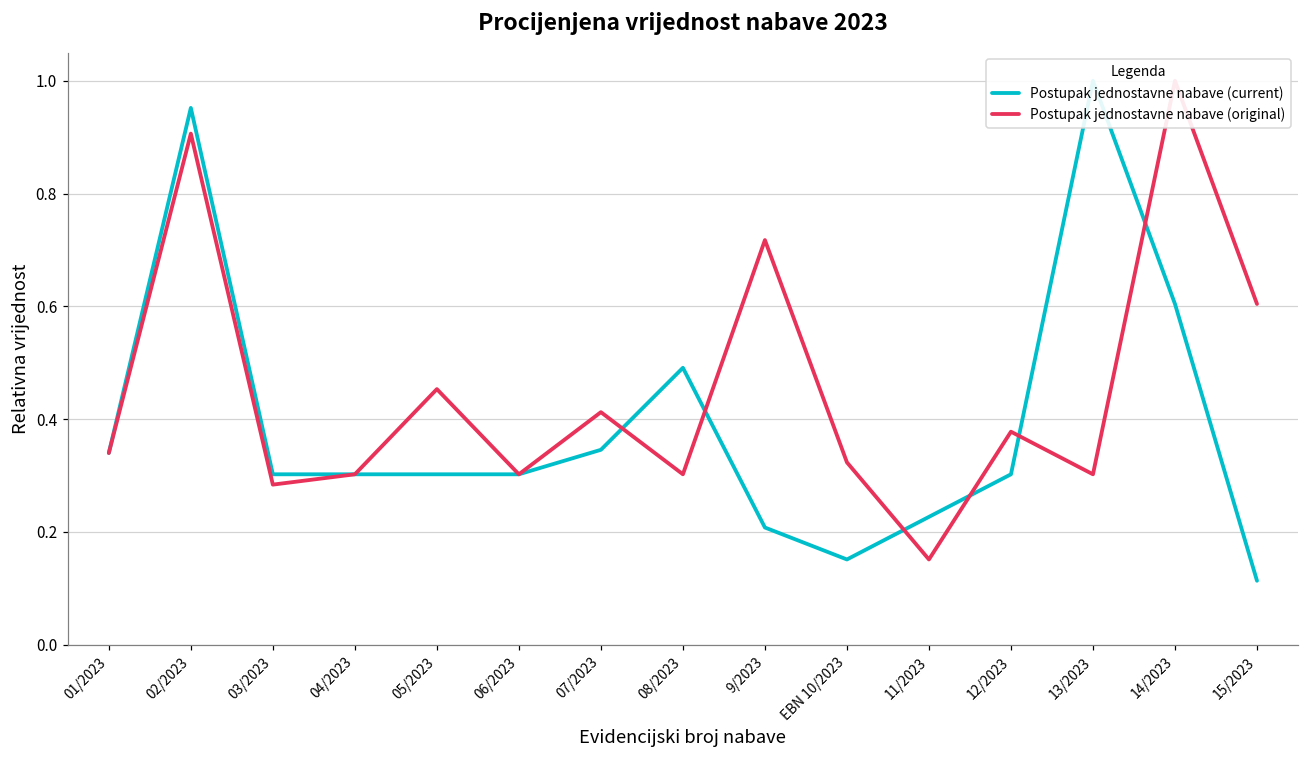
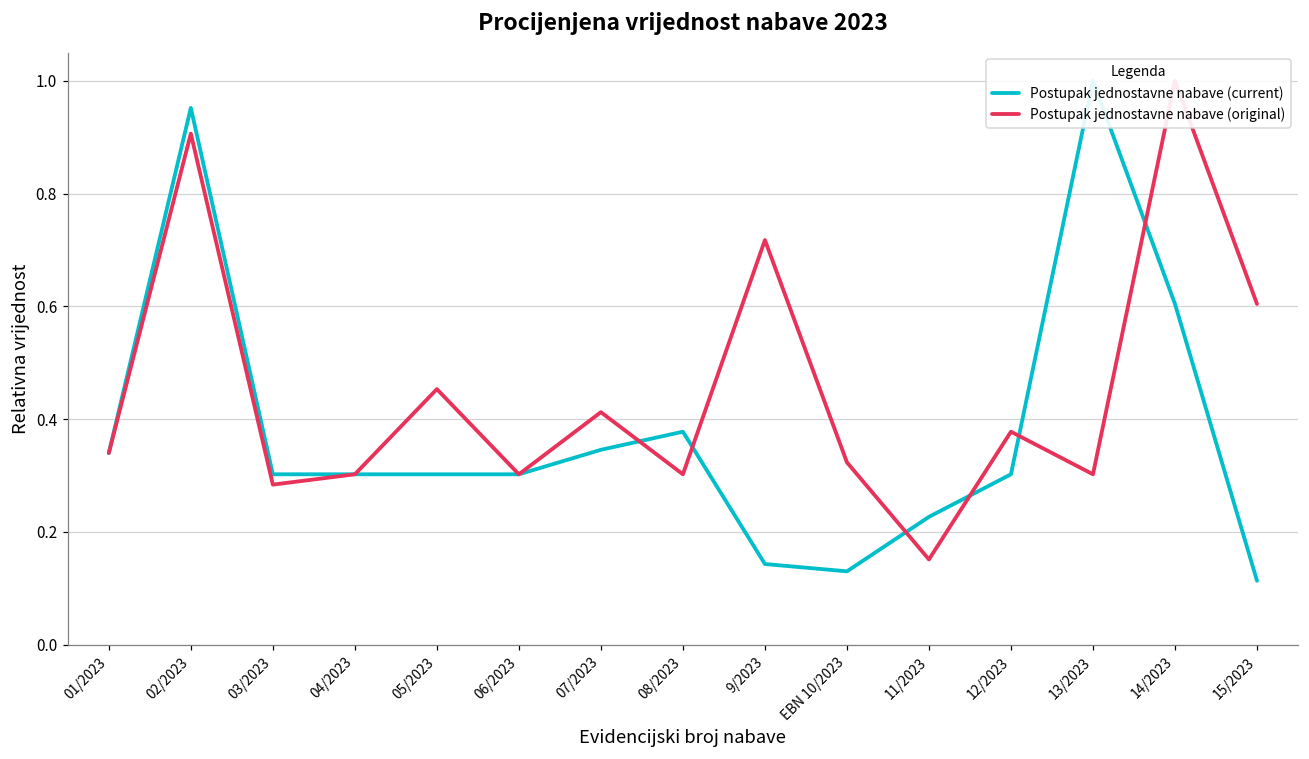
  {
    "Postupak jednostavne nabave (current)": {
      "02/2023": 0.95,
      "03/2023": 0.30,
      "05/2023": 0.30,
      "07/2023": 0.35,
-     "08/2023": 0.49,
-     "9/2023": 0.21,
-     "EBN 10/2023": 0.15,
+     "08/2023": 0.38,
+     "9/2023": 0.14,
+     "EBN 10/2023": 0.13,
      "11/2023": 0.23,
      "12/2023": 0.30,
      "14/2023": 0.60,
      "15/2023": 0.11
    },
    "Postupak jednostavne nabave (original)": {
      "02/2023": 0.91,
      "03/2023": 0.28,
      "05/2023": 0.45,
      "07/2023": 0.41,
      "08/2023": 0.30,
      "9/2023": 0.72,
      "EBN 10/2023": 0.32,
      "11/2023": 0.15,
      "12/2023": 0.38,
      "13/2023": 0.30,
      "15/2023": 0.60
    }
  }
